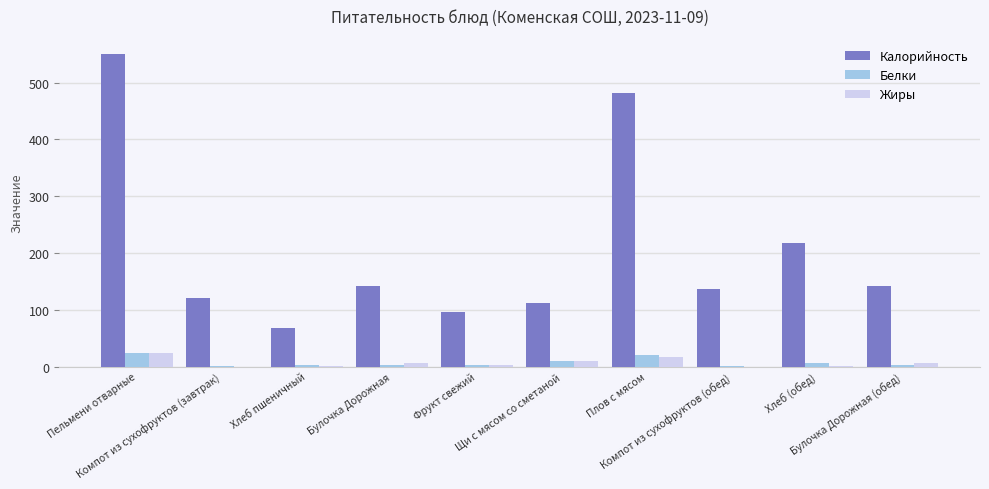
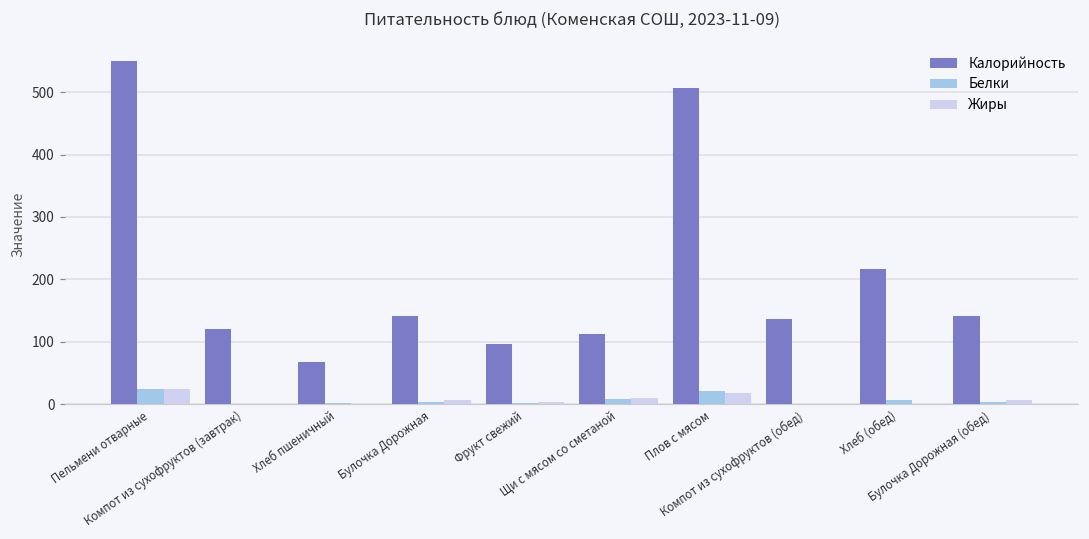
  {
    "Калорийность": {
      "Пельмени отварные": 550,
      "Компот из сухофруктов (завтрак)": 120,
      "Хлеб пшеничный": 70,
      "Булочка Дорожная": 140,
      "Фрукт свежий": 100,
      "Щи с мясом со сметаной": 110,
-     "Плов с мясом": 480,
+     "Плов с мясом": 510,
      "Компот из сухофруктов (обед)": 140,
      "Хлеб (обед)": 220,
      "Булочка Дорожная (обед)": 140
    }
  }
